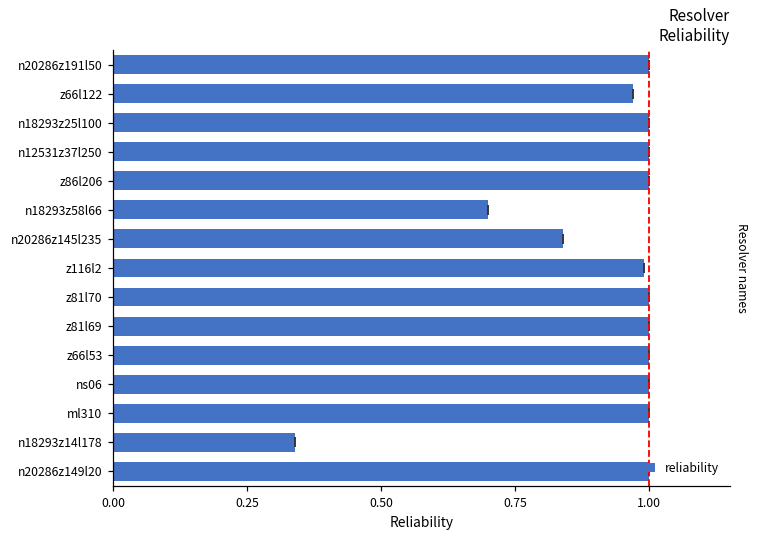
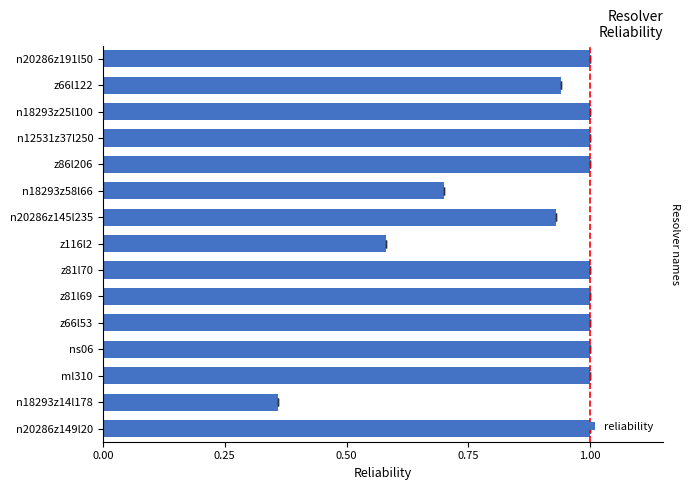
  {
    "n20286z191l50": 1.00,
-   "z66l122": 0.97,
+   "z66l122": 0.94,
    "n18293z25l100": 1.00,
    "n12531z37l250": 1.00,
    "z86l206": 1.00,
    "n18293z58l66": 0.70,
-   "n20286z145l235": 0.84,
-   "z116l2": 0.99,
+   "n20286z145l235": 0.93,
+   "z116l2": 0.58,
    "z81l70": 1.00,
    "z81l69": 1.00,
    "z66l53": 1.00,
    "ns06": 1.00,
    "ml310": 1.00,
-   "n18293z14l178": 0.34,
+   "n18293z14l178": 0.36,
    "n20286z149l20": 1.00
  }
